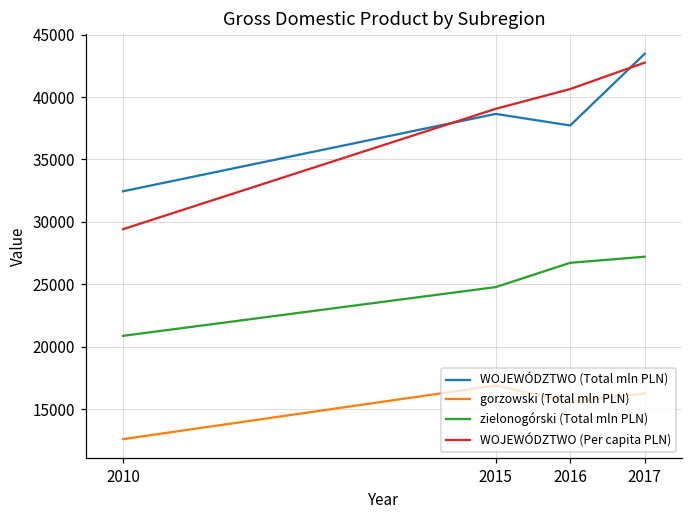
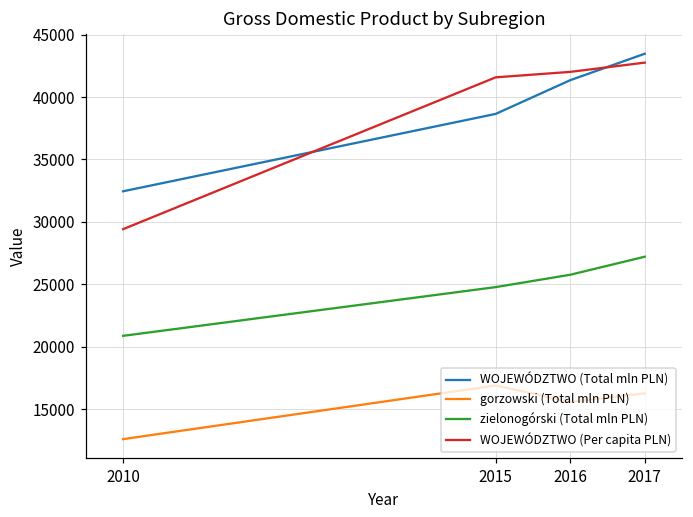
  {
    "WOJEWÓDZTWO (Total mln PLN)": {
      "2010": 32400,
      "2015": 38600,
-     "2016": 37700,
+     "2016": 41300,
      "2017": 43500
    },
    "gorzowski (Total mln PLN)": {
      "2010": 12600
    },
    "zielonogórski (Total mln PLN)": {
      "2010": 20900,
      "2015": 24800,
-     "2016": 26700,
+     "2016": 25800,
      "2017": 27200
    },
    "WOJEWÓDZTWO (Per capita PLN)": {
      "2010": 29400,
-     "2015": 39100,
-     "2016": 40600,
+     "2015": 41600,
+     "2016": 42000,
      "2017": 42800
    }
  }
